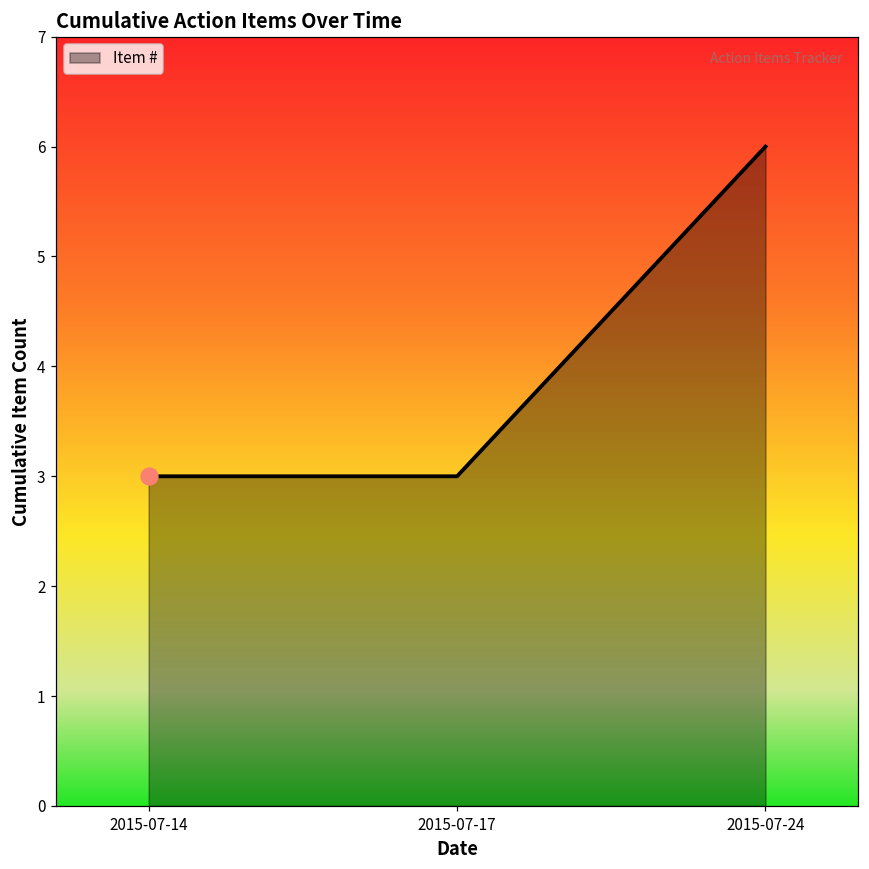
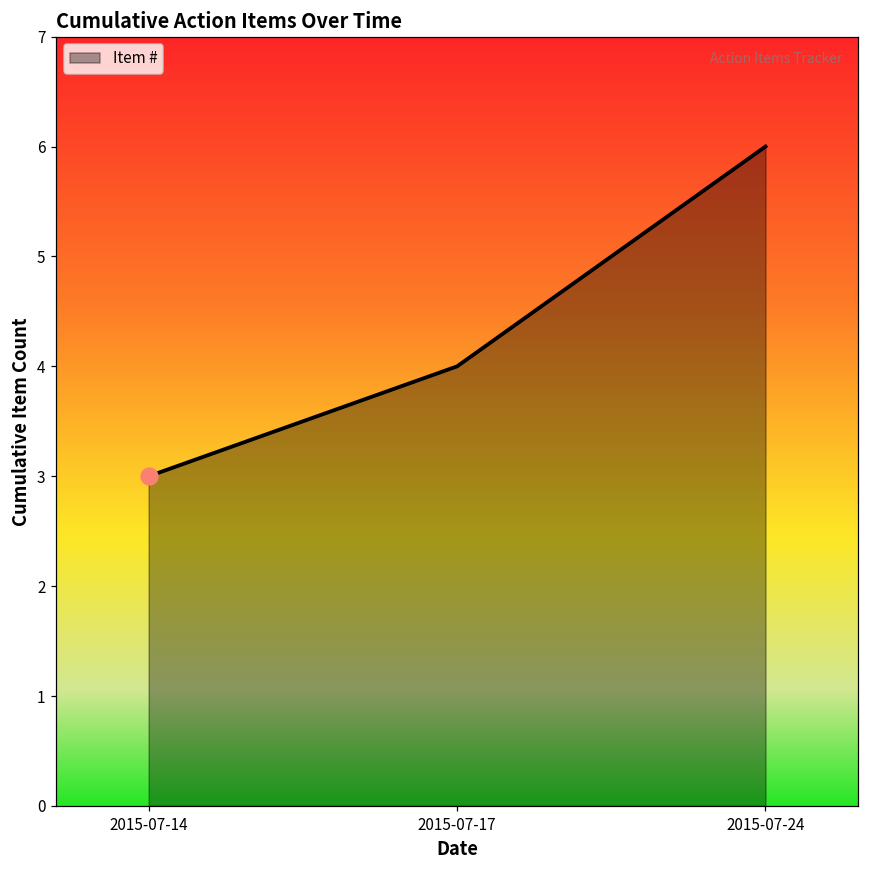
  {
    "Item #": {
-     "2015-07-17": 3,
+     "2015-07-17": 4,
      "2015-07-24": 6
    }
  }
